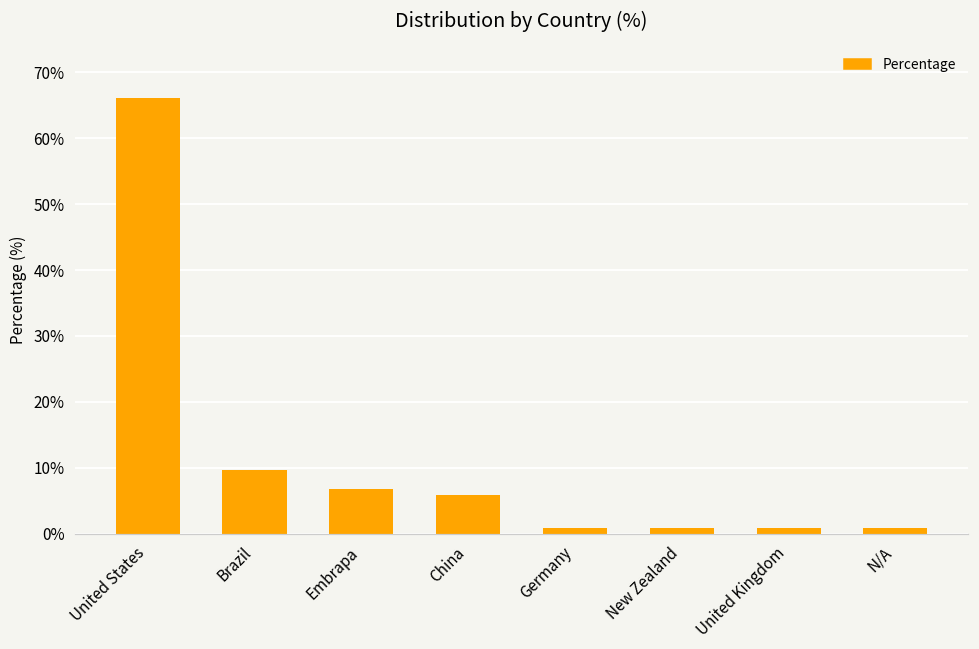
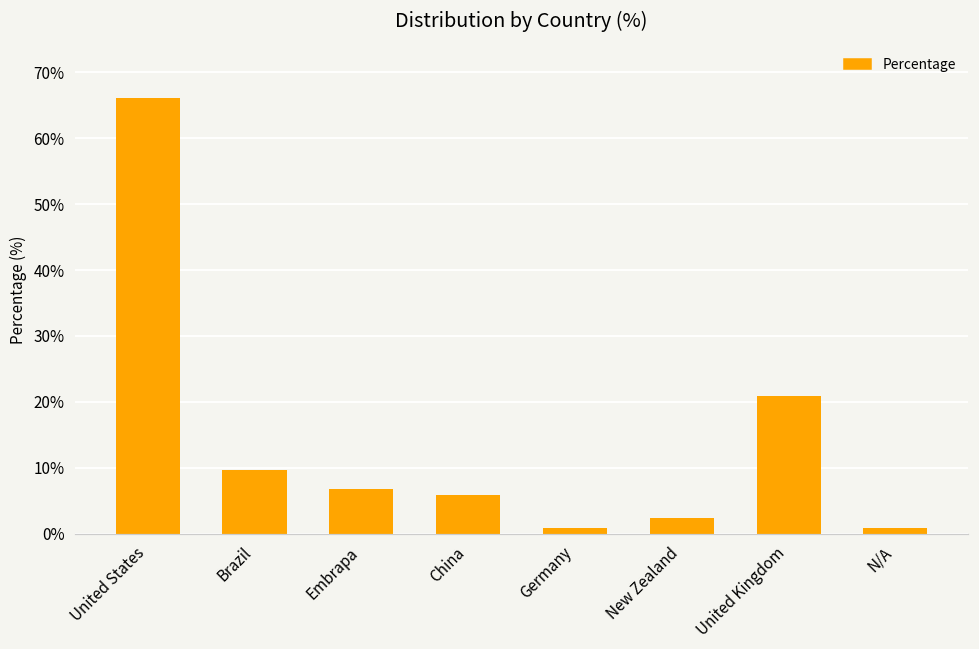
  {
    "United States": "66%",
    "Brazil": "10%",
    "Embrapa": "7%",
    "China": "6%",
    "Germany": "1%",
-   "New Zealand": "1%",
-   "United Kingdom": "1%",
+   "New Zealand": "2%",
+   "United Kingdom": "21%",
    "N/A": "1%"
  }
